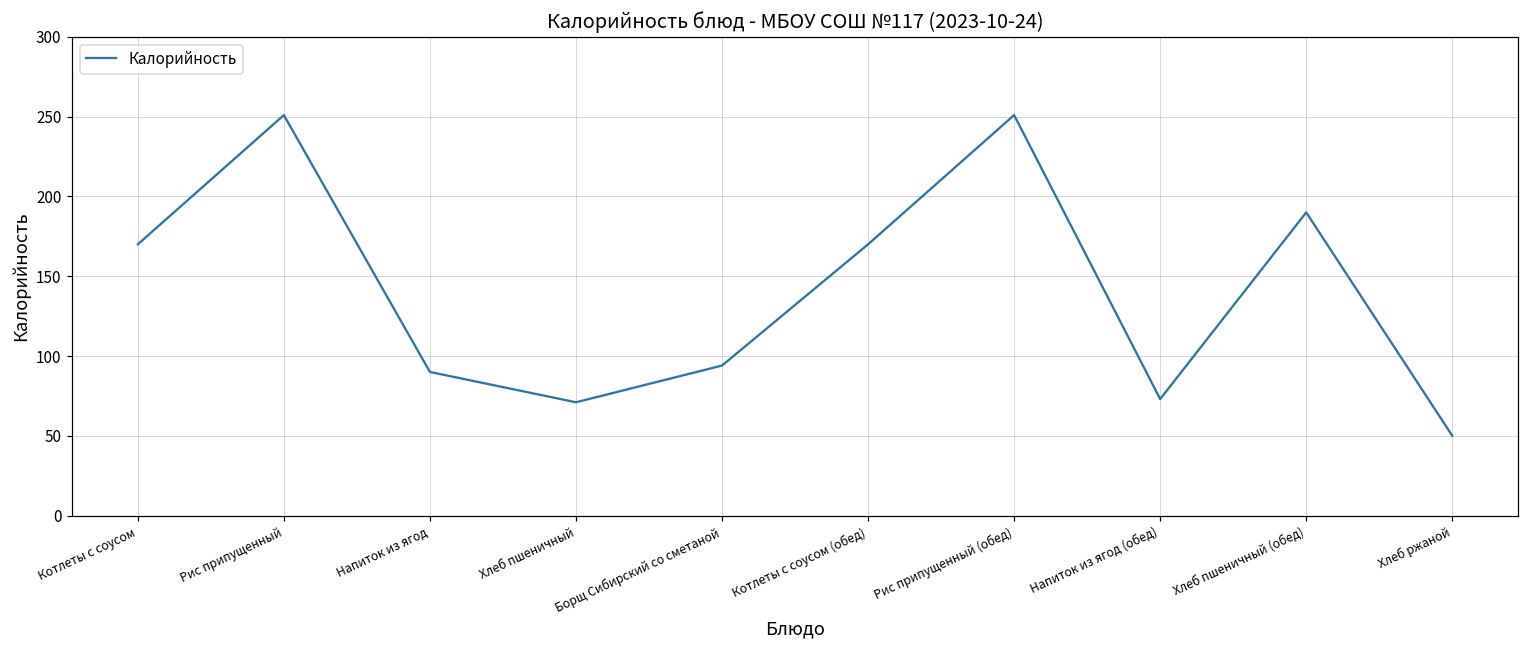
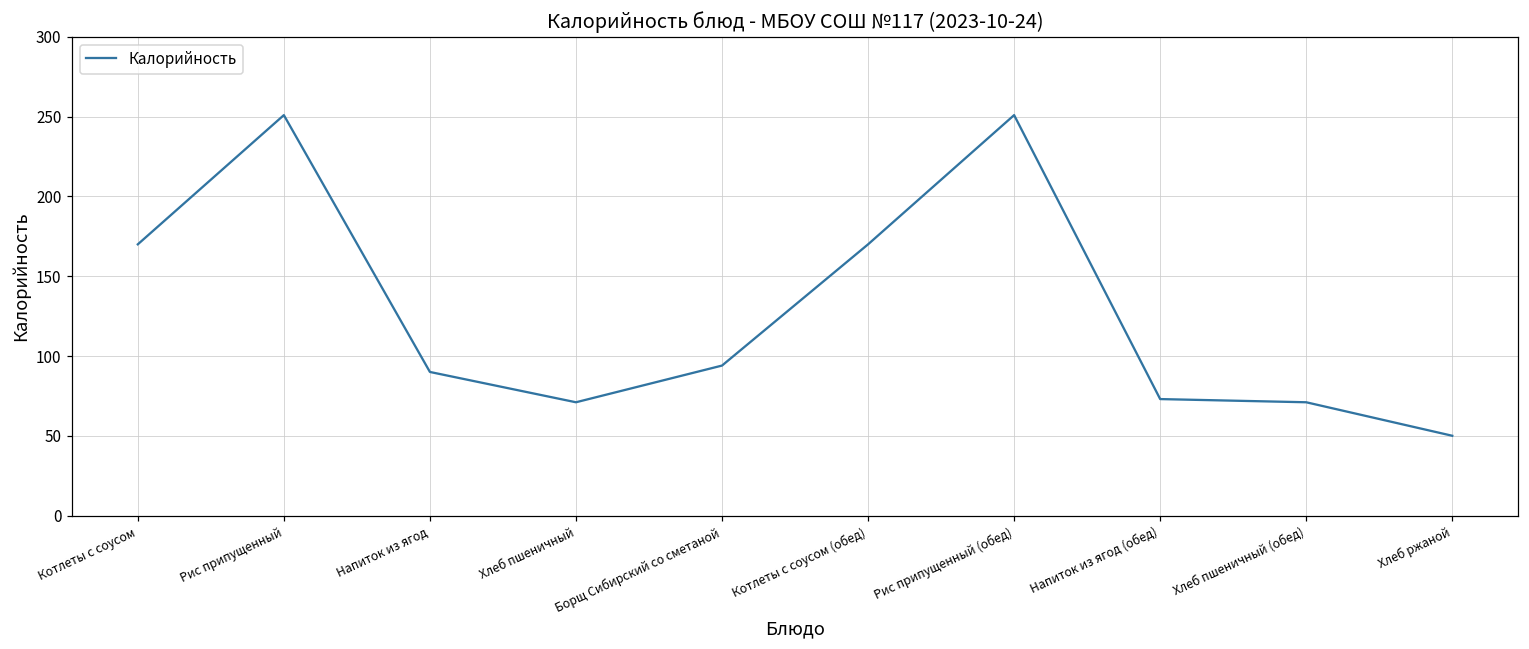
  {
    "Котлеты с соусом": 170,
    "Рис припущенный": 251,
    "Напиток из ягод": 90,
    "Хлеб пшеничный": 71,
    "Борщ Сибирский со сметаной": 94,
    "Котлеты с соусом (обед)": 170,
    "Рис припущенный (обед)": 251,
    "Напиток из ягод (обед)": 73,
-   "Хлеб пшеничный (обед)": 190,
+   "Хлеб пшеничный (обед)": 71,
    "Хлеб ржаной": 50
  }
